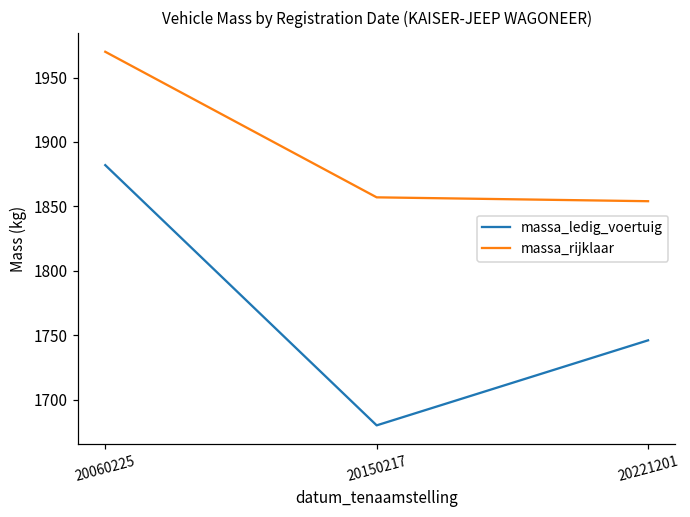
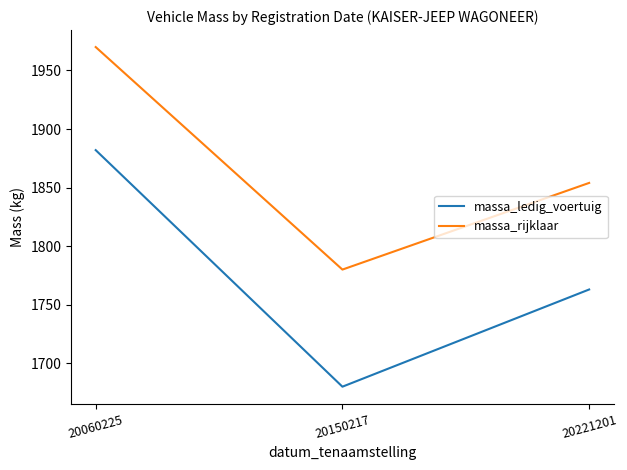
  {
    "massa_ledig_voertuig": {
      "20060225": 1882,
      "20150217": 1680,
-     "20221201": 1746
+     "20221201": 1763
    },
    "massa_rijklaar": {
      "20060225": 1970,
-     "20150217": 1857,
+     "20150217": 1780,
      "20221201": 1854
    }
  }
